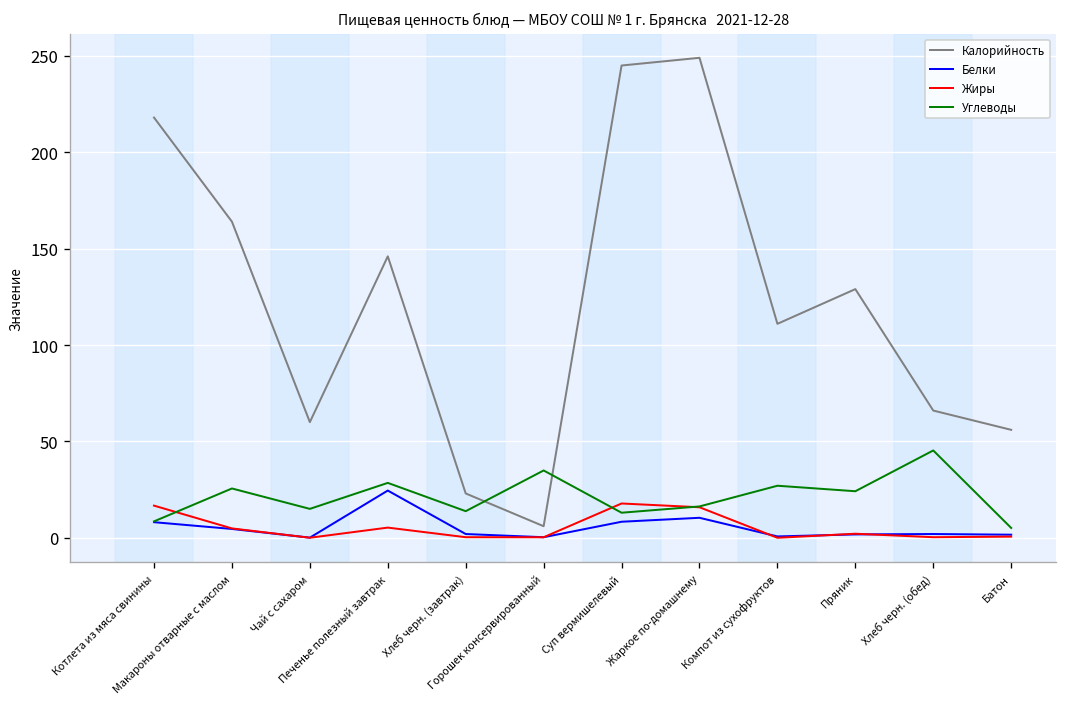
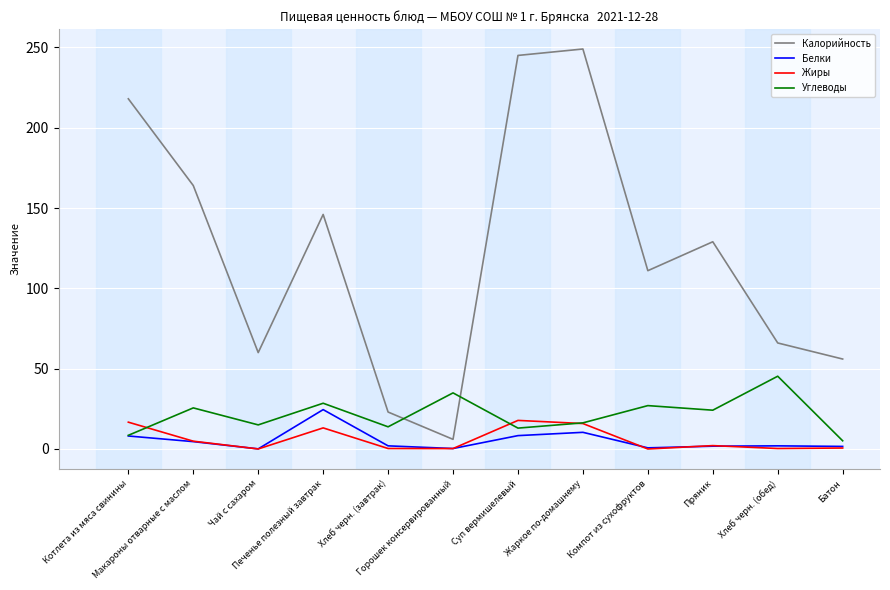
  {
    "Калорийность": {
      "Котлета из мяса свинины": 218,
      "Макароны отварные с маслом": 164,
      "Чай с сахаром": 60,
      "Печенье полезный завтрак": 146,
      "Хлеб черн. (завтрак)": 23,
      "Горошек консервированный": 6,
      "Суп вермишелевый": 245,
      "Жаркое по-домашнему": 249,
      "Компот из сухофруктов": 111,
      "Пряник": 129,
      "Хлеб черн. (обед)": 66,
      "Батон": 56
    },
    "Белки": {
      "Печенье полезный завтрак": 25,
      "Хлеб черн. (завтрак)": 2,
      "Суп вермишелевый": 8,
      "Жаркое по-домашнему": 10,
      "Хлеб черн. (обед)": 2
    },
    "Жиры": {
      "Котлета из мяса свинины": 17,
-     "Печенье полезный завтрак": 5,
+     "Печенье полезный завтрак": 13,
      "Хлеб черн. (завтрак)": 0,
      "Суп вермишелевый": 18,
      "Хлеб черн. (обед)": 0
    },
    "Углеводы": {
      "Макароны отварные с маслом": 26,
      "Чай с сахаром": 15,
      "Печенье полезный завтрак": 28,
      "Хлеб черн. (завтрак)": 14,
      "Горошек консервированный": 35,
      "Суп вермишелевый": 13,
      "Компот из сухофруктов": 27,
      "Пряник": 24,
      "Хлеб черн. (обед)": 45,
      "Батон": 5
    }
  }
